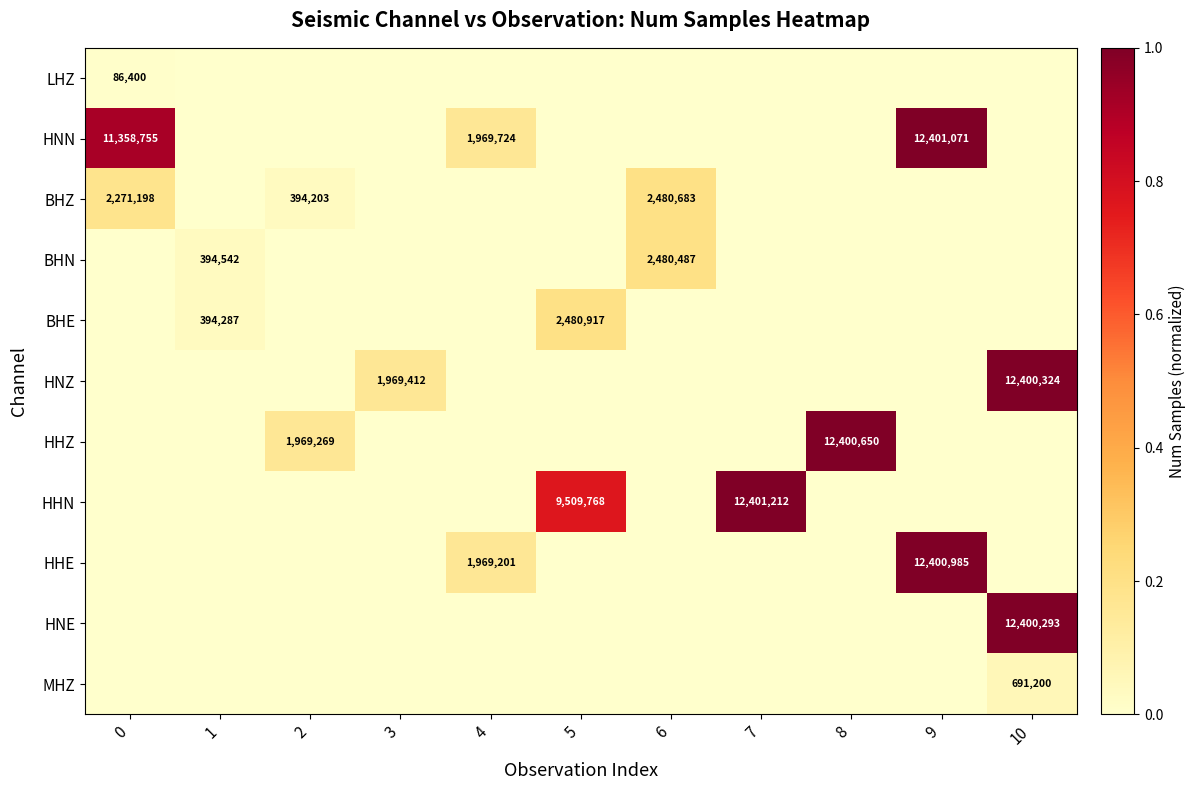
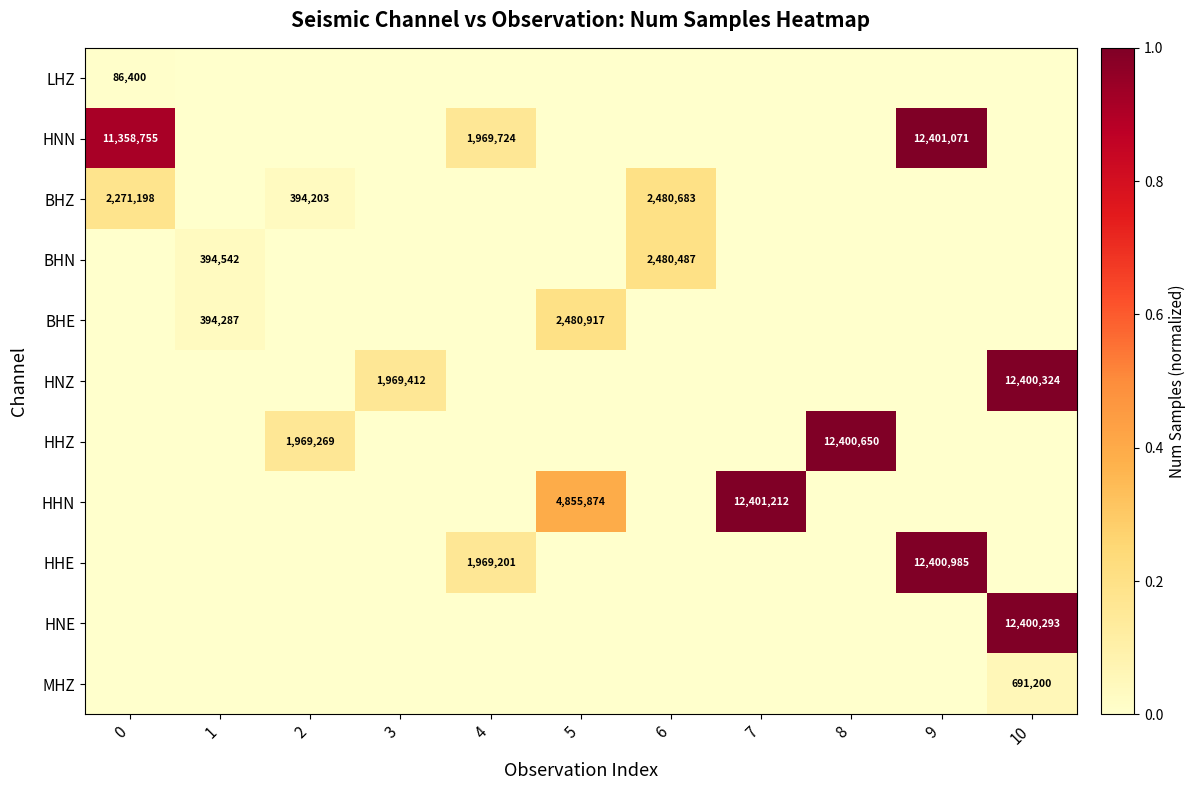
  {
    "LHZ": {
      "0": "86,400"
    },
    "HNN": {
      "0": "11,358,755",
      "4": "1,969,724",
      "9": "12,401,071"
    },
    "BHZ": {
      "0": "2,271,198",
      "2": "394,203",
      "6": "2,480,683"
    },
    "BHN": {
      "1": "394,542",
      "6": "2,480,487"
    },
    "BHE": {
      "1": "394,287",
      "5": "2,480,917"
    },
    "HNZ": {
      "3": "1,969,412",
      "10": "12,400,324"
    },
    "HHZ": {
      "2": "1,969,269",
      "8": "12,400,650"
    },
    "HHN": {
-     "5": "9,509,768",
+     "5": "4,855,874",
      "7": "12,401,212"
    },
    "HHE": {
      "4": "1,969,201",
      "9": "12,400,985"
    },
    "HNE": {
      "10": "12,400,293"
    },
    "MHZ": {
      "10": "691,200"
    }
  }
